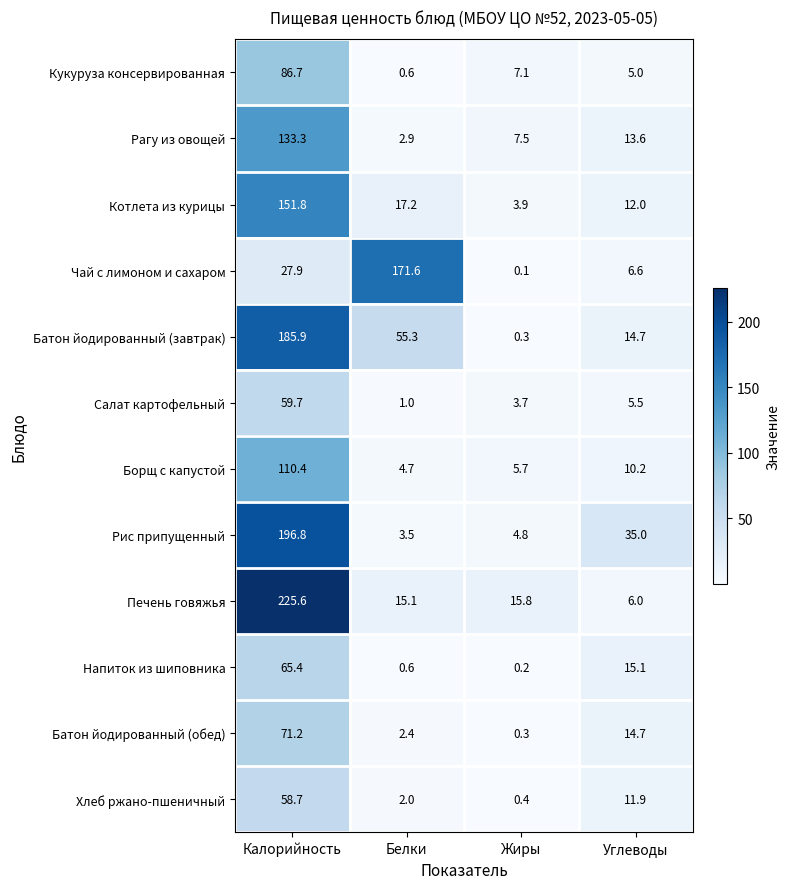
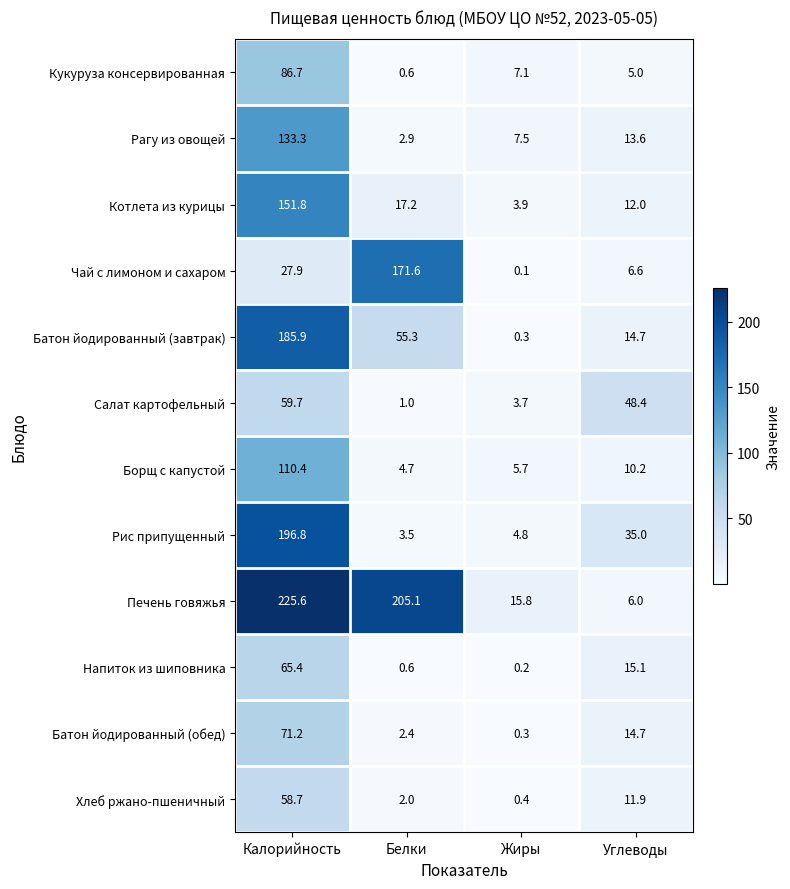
  {
    "Кукуруза консервированная": {
      "Калорийность": 86.7,
      "Белки": 0.6,
      "Жиры": 7.1,
      "Углеводы": 5.0
    },
    "Рагу из овощей": {
      "Калорийность": 133.3,
      "Белки": 2.9,
      "Жиры": 7.5,
      "Углеводы": 13.6
    },
    "Котлета из курицы": {
      "Калорийность": 151.8,
      "Белки": 17.2,
      "Жиры": 3.9,
      "Углеводы": 12.0
    },
    "Чай с лимоном и сахаром": {
      "Калорийность": 27.9,
      "Белки": 171.6,
      "Жиры": 0.1,
      "Углеводы": 6.6
    },
    "Батон йодированный (завтрак)": {
      "Калорийность": 185.9,
      "Белки": 55.3,
      "Жиры": 0.3,
      "Углеводы": 14.7
    },
    "Салат картофельный": {
      "Калорийность": 59.7,
      "Белки": 1.0,
      "Жиры": 3.7,
-     "Углеводы": 5.5
+     "Углеводы": 48.4
    },
    "Борщ с капустой": {
      "Калорийность": 110.4,
      "Белки": 4.7,
      "Жиры": 5.7,
      "Углеводы": 10.2
    },
    "Рис припущенный": {
      "Калорийность": 196.8,
      "Белки": 3.5,
      "Жиры": 4.8,
      "Углеводы": 35.0
    },
    "Печень говяжья": {
      "Калорийность": 225.6,
-     "Белки": 15.1,
+     "Белки": 205.1,
      "Жиры": 15.8,
      "Углеводы": 6.0
    },
    "Напиток из шиповника": {
      "Калорийность": 65.4,
      "Белки": 0.6,
      "Жиры": 0.2,
      "Углеводы": 15.1
    },
    "Батон йодированный (обед)": {
      "Калорийность": 71.2,
      "Белки": 2.4,
      "Жиры": 0.3,
      "Углеводы": 14.7
    },
    "Хлеб ржано-пшеничный": {
      "Калорийность": 58.7,
      "Белки": 2.0,
      "Жиры": 0.4,
      "Углеводы": 11.9
    }
  }
